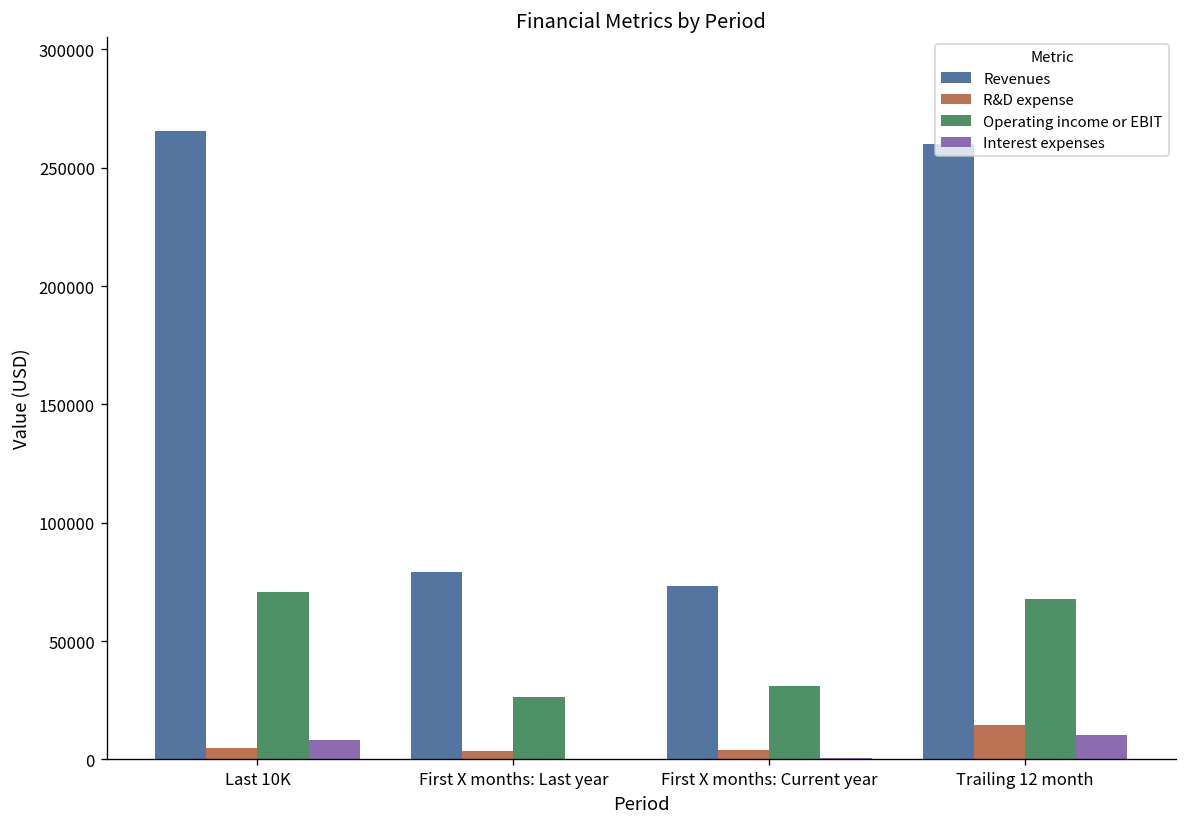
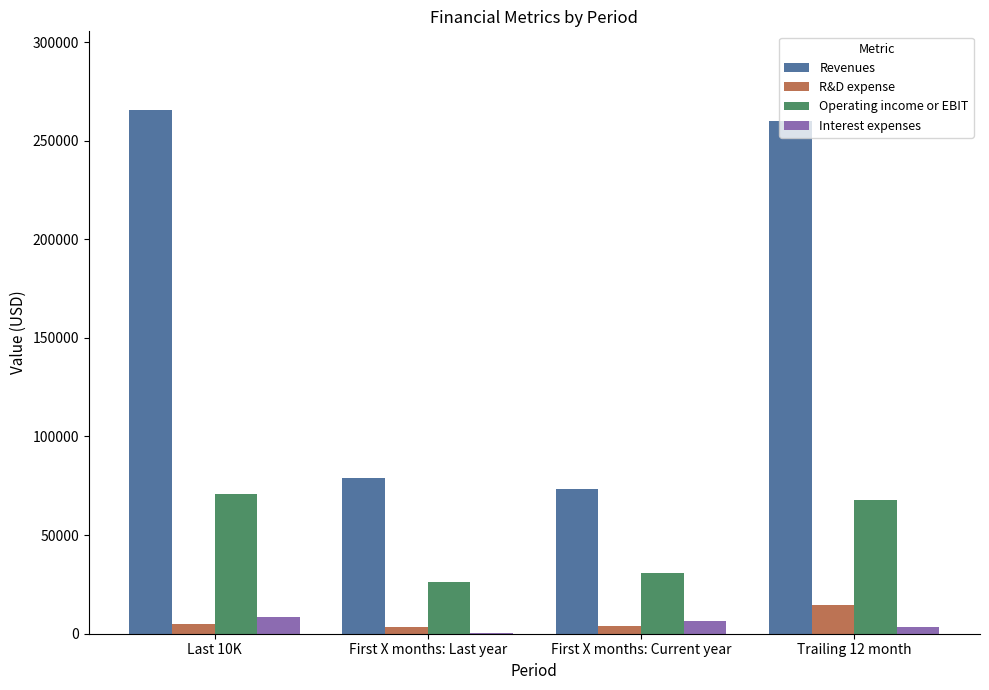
  {
    "Revenues": {
      "Last 10K": 266000,
      "First X months: Last year": 79000,
      "First X months: Current year": 73000
    },
    "R&D expense": {
      "Last 10K": 5000,
      "First X months: Last year": 3000,
      "First X months: Current year": 4000,
      "Trailing 12 month": 15000
    },
    "Operating income or EBIT": {
      "Last 10K": 71000,
      "First X months: Last year": 26000,
      "First X months: Current year": 31000,
      "Trailing 12 month": 68000
    },
    "Interest expenses": {
      "Last 10K": 8000,
-     "First X months: Current year": 0,
-     "Trailing 12 month": 10000
+     "First X months: Current year": 6000,
+     "Trailing 12 month": 3000
    }
  }
